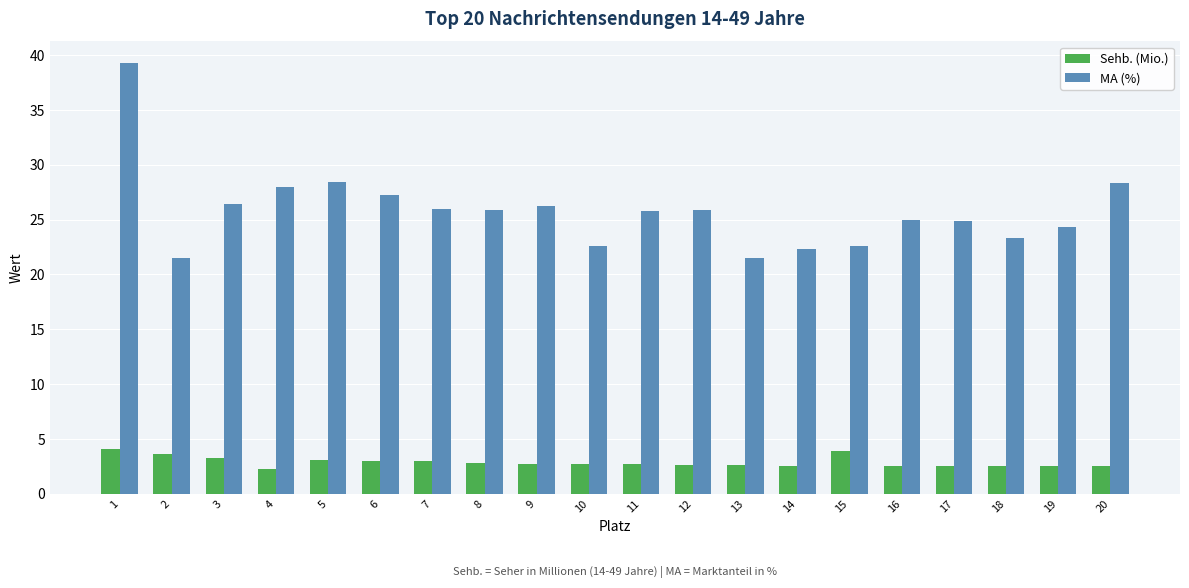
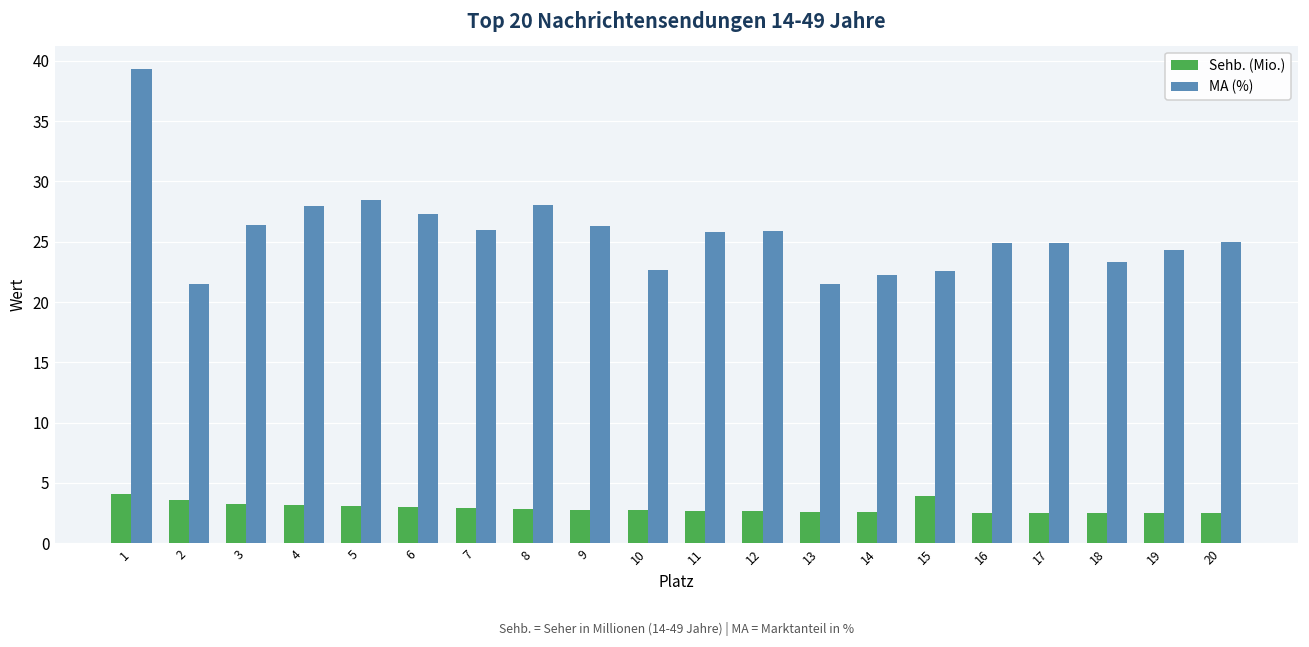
  {
    "Sehb. (Mio.)": {
      "1": 4.1,
      "2": 3.6,
      "3": 3.2,
-     "4": 2.2,
+     "4": 3.2,
      "5": 3.1,
      "6": 3.0,
      "7": 3.0,
      "8": 2.8,
      "9": 2.7,
      "10": 2.7,
      "11": 2.7,
      "12": 2.6,
      "13": 2.6,
      "14": 2.6,
      "15": 3.9,
      "16": 2.5,
      "17": 2.5,
      "18": 2.5,
      "19": 2.5,
      "20": 2.5
    },
    "MA (%)": {
      "1": 39.3,
      "2": 21.5,
      "3": 26.4,
      "4": 28.0,
      "5": 28.4,
      "6": 27.3,
      "7": 26.0,
-     "8": 25.8,
+     "8": 28.0,
      "9": 26.3,
      "10": 22.6,
      "11": 25.8,
      "12": 25.9,
      "13": 21.5,
      "14": 22.3,
      "15": 22.6,
      "16": 24.9,
      "17": 24.9,
      "18": 23.3,
      "19": 24.3,
-     "20": 28.3
+     "20": 25.0
    }
  }
